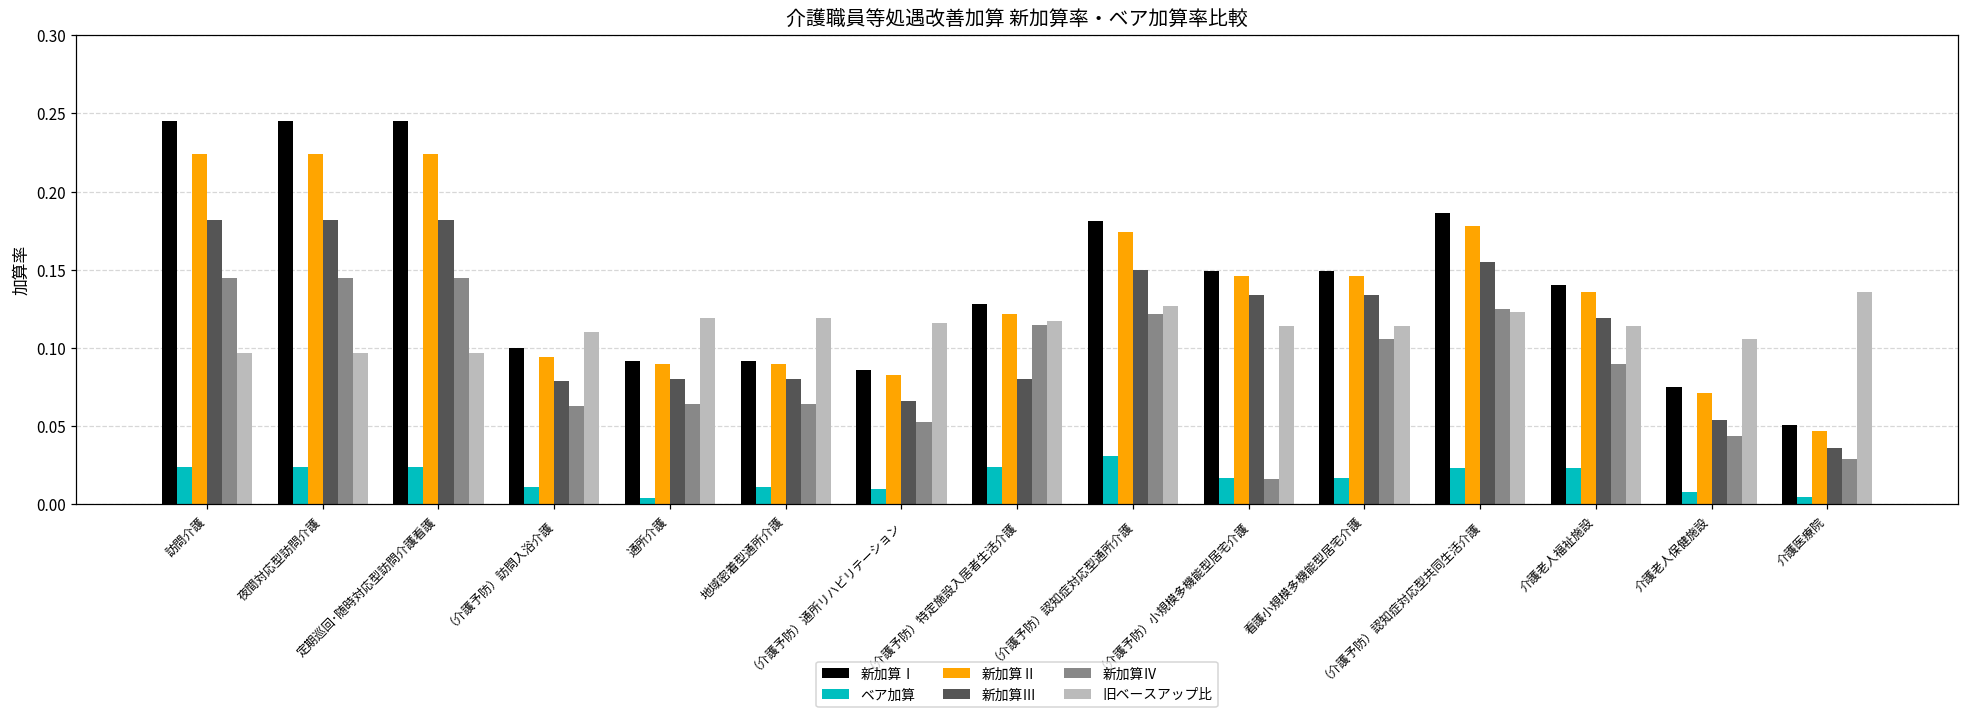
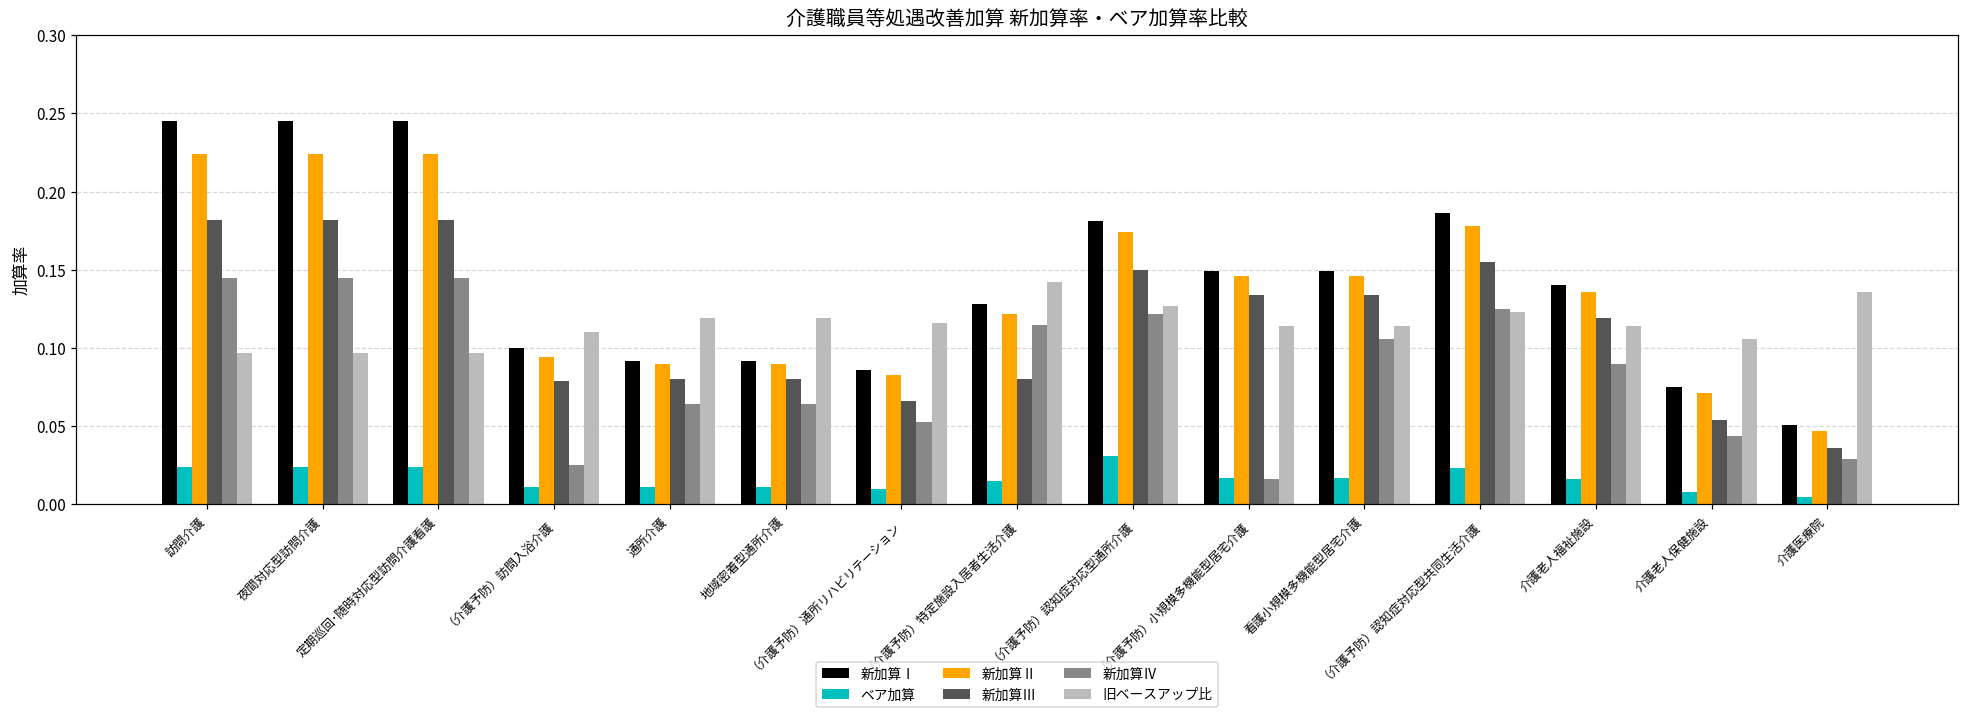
  {
    "新加算Ⅰ": {
      "訪問介護": 0.245,
      "夜間対応型訪問介護": 0.245,
      "定期巡回･随時対応型訪問介護看護": 0.245,
      "（介護予防）訪問入浴介護": 0.100,
      "通所介護": 0.092,
      "地域密着型通所介護": 0.092,
      "（介護予防）通所リハビリテーション": 0.086,
      "（介護予防）特定施設入居者生活介護": 0.128,
      "（介護予防）認知症対応型通所介護": 0.181,
      "（介護予防）小規模多機能型居宅介護": 0.149,
      "看護小規模多機能型居宅介護": 0.149,
      "（介護予防）認知症対応型共同生活介護": 0.186,
      "介護老人福祉施設": 0.140,
      "介護老人保健施設": 0.075,
      "介護医療院": 0.051
    },
    "ベア加算": {
      "訪問介護": 0.024,
      "夜間対応型訪問介護": 0.024,
      "定期巡回･随時対応型訪問介護看護": 0.024,
      "（介護予防）訪問入浴介護": 0.011,
-     "通所介護": 0.004,
+     "通所介護": 0.011,
      "地域密着型通所介護": 0.011,
      "（介護予防）通所リハビリテーション": 0.010,
-     "（介護予防）特定施設入居者生活介護": 0.024,
+     "（介護予防）特定施設入居者生活介護": 0.015,
      "（介護予防）認知症対応型通所介護": 0.031,
      "（介護予防）小規模多機能型居宅介護": 0.017,
      "看護小規模多機能型居宅介護": 0.017,
      "（介護予防）認知症対応型共同生活介護": 0.023,
-     "介護老人福祉施設": 0.023,
+     "介護老人福祉施設": 0.016,
      "介護老人保健施設": 0.008,
      "介護医療院": 0.005
    },
    "新加算Ⅱ": {
      "訪問介護": 0.224,
      "夜間対応型訪問介護": 0.224,
      "定期巡回･随時対応型訪問介護看護": 0.224,
      "（介護予防）訪問入浴介護": 0.094,
      "通所介護": 0.090,
      "地域密着型通所介護": 0.090,
      "（介護予防）通所リハビリテーション": 0.083,
      "（介護予防）特定施設入居者生活介護": 0.122,
      "（介護予防）認知症対応型通所介護": 0.174,
      "（介護予防）小規模多機能型居宅介護": 0.146,
      "看護小規模多機能型居宅介護": 0.146,
      "（介護予防）認知症対応型共同生活介護": 0.178,
      "介護老人福祉施設": 0.136,
      "介護老人保健施設": 0.071,
      "介護医療院": 0.047
    },
    "新加算Ⅲ": {
      "訪問介護": 0.182,
      "夜間対応型訪問介護": 0.182,
      "定期巡回･随時対応型訪問介護看護": 0.182,
      "（介護予防）訪問入浴介護": 0.079,
      "通所介護": 0.080,
      "地域密着型通所介護": 0.080,
      "（介護予防）通所リハビリテーション": 0.066,
      "（介護予防）特定施設入居者生活介護": 0.080,
      "（介護予防）認知症対応型通所介護": 0.150,
      "（介護予防）小規模多機能型居宅介護": 0.134,
      "看護小規模多機能型居宅介護": 0.134,
      "（介護予防）認知症対応型共同生活介護": 0.155,
      "介護老人福祉施設": 0.119,
      "介護老人保健施設": 0.054,
      "介護医療院": 0.036
    },
    "新加算Ⅳ": {
      "訪問介護": 0.145,
      "夜間対応型訪問介護": 0.145,
      "定期巡回･随時対応型訪問介護看護": 0.145,
-     "（介護予防）訪問入浴介護": 0.063,
+     "（介護予防）訪問入浴介護": 0.025,
      "通所介護": 0.064,
      "地域密着型通所介護": 0.064,
      "（介護予防）通所リハビリテーション": 0.053,
      "（介護予防）特定施設入居者生活介護": 0.115,
      "（介護予防）認知症対応型通所介護": 0.122,
      "（介護予防）小規模多機能型居宅介護": 0.016,
      "看護小規模多機能型居宅介護": 0.106,
      "（介護予防）認知症対応型共同生活介護": 0.125,
      "介護老人福祉施設": 0.090,
      "介護老人保健施設": 0.044,
      "介護医療院": 0.029
    },
    "旧ベースアップ比": {
      "訪問介護": 0.097,
      "夜間対応型訪問介護": 0.097,
      "定期巡回･随時対応型訪問介護看護": 0.097,
      "（介護予防）訪問入浴介護": 0.110,
      "通所介護": 0.119,
      "地域密着型通所介護": 0.119,
      "（介護予防）通所リハビリテーション": 0.116,
-     "（介護予防）特定施設入居者生活介護": 0.117,
+     "（介護予防）特定施設入居者生活介護": 0.142,
      "（介護予防）認知症対応型通所介護": 0.127,
      "（介護予防）小規模多機能型居宅介護": 0.114,
      "看護小規模多機能型居宅介護": 0.114,
      "（介護予防）認知症対応型共同生活介護": 0.123,
      "介護老人福祉施設": 0.114,
      "介護老人保健施設": 0.106,
      "介護医療院": 0.136
    }
  }
